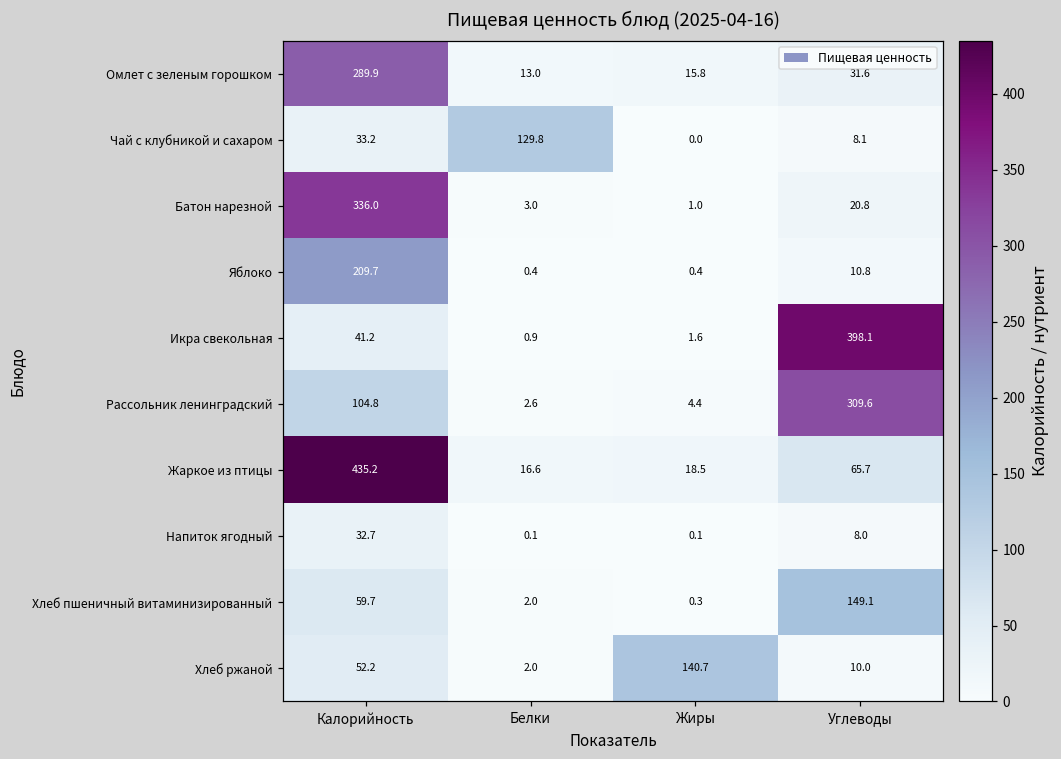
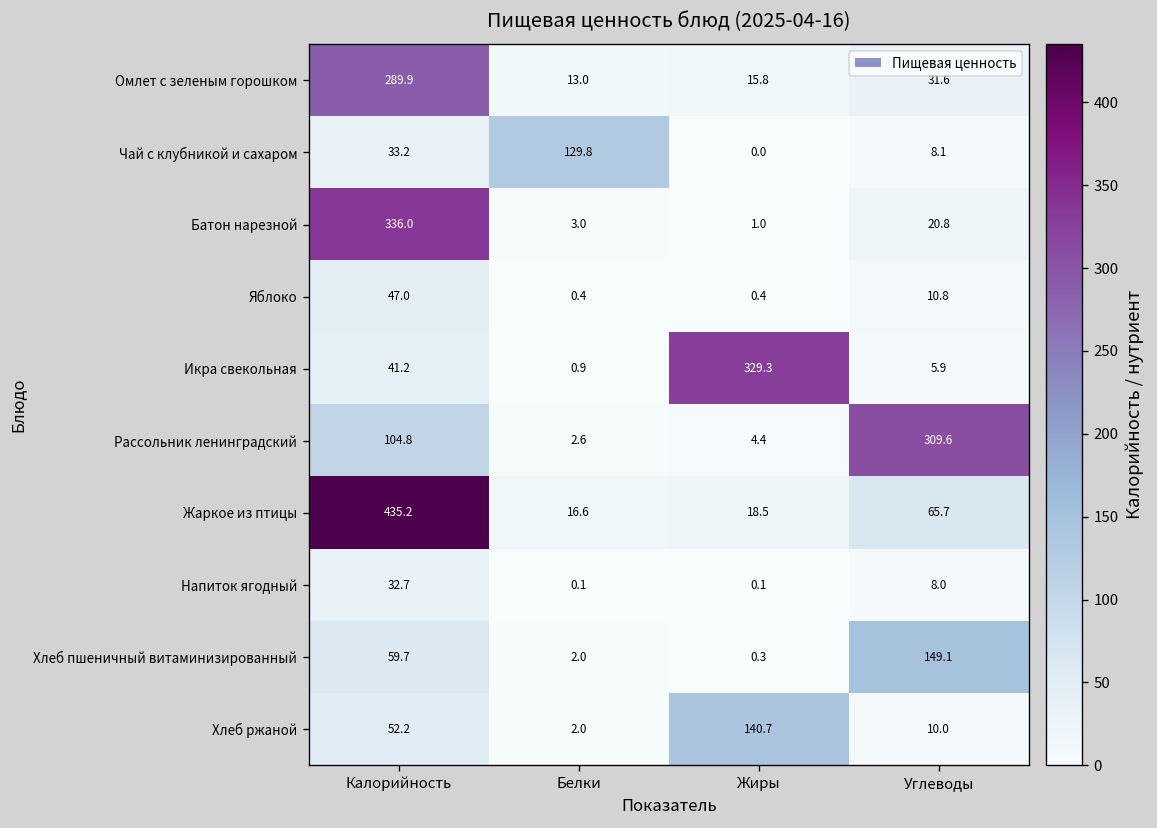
  {
    "Омлет с зеленым горошком": {
      "Калорийность": 289.9,
      "Белки": 13.0,
      "Жиры": 15.8,
      "Углеводы": 31.6
    },
    "Чай с клубникой и сахаром": {
      "Калорийность": 33.2,
      "Белки": 129.8,
      "Жиры": 0.0,
      "Углеводы": 8.1
    },
    "Батон нарезной": {
      "Калорийность": 336.0,
      "Белки": 3.0,
      "Жиры": 1.0,
      "Углеводы": 20.8
    },
    "Яблоко": {
-     "Калорийность": 209.7,
+     "Калорийность": 47.0,
      "Белки": 0.4,
      "Жиры": 0.4,
      "Углеводы": 10.8
    },
    "Икра свекольная": {
      "Калорийность": 41.2,
      "Белки": 0.9,
-     "Жиры": 1.6,
-     "Углеводы": 398.1
+     "Жиры": 329.3,
+     "Углеводы": 5.9
    },
    "Рассольник ленинградский": {
      "Калорийность": 104.8,
      "Белки": 2.6,
      "Жиры": 4.4,
      "Углеводы": 309.6
    },
    "Жаркое из птицы": {
      "Калорийность": 435.2,
      "Белки": 16.6,
      "Жиры": 18.5,
      "Углеводы": 65.7
    },
    "Напиток ягодный": {
      "Калорийность": 32.7,
      "Белки": 0.1,
      "Жиры": 0.1,
      "Углеводы": 8.0
    },
    "Хлеб пшеничный витаминизированный": {
      "Калорийность": 59.7,
      "Белки": 2.0,
      "Жиры": 0.3,
      "Углеводы": 149.1
    },
    "Хлеб ржаной": {
      "Калорийность": 52.2,
      "Белки": 2.0,
      "Жиры": 140.7,
      "Углеводы": 10.0
    }
  }
